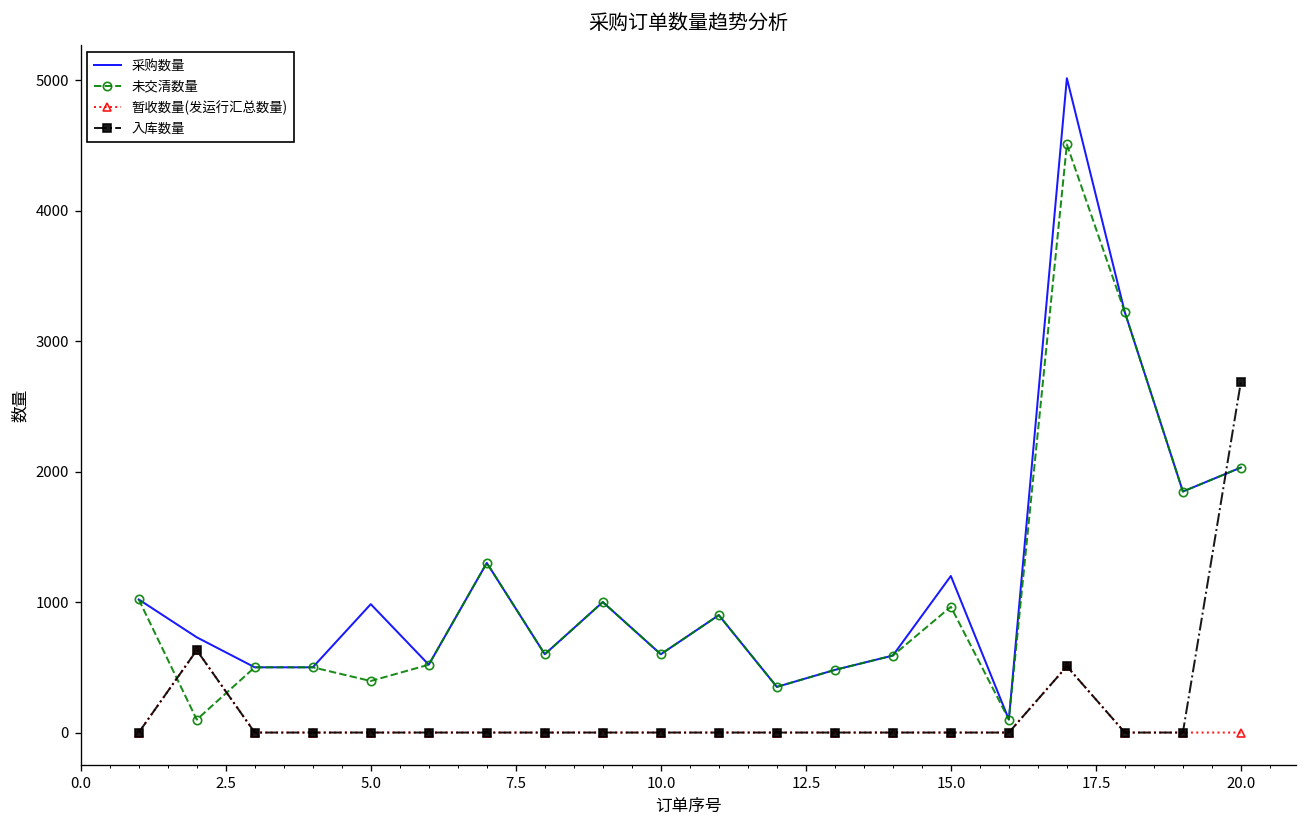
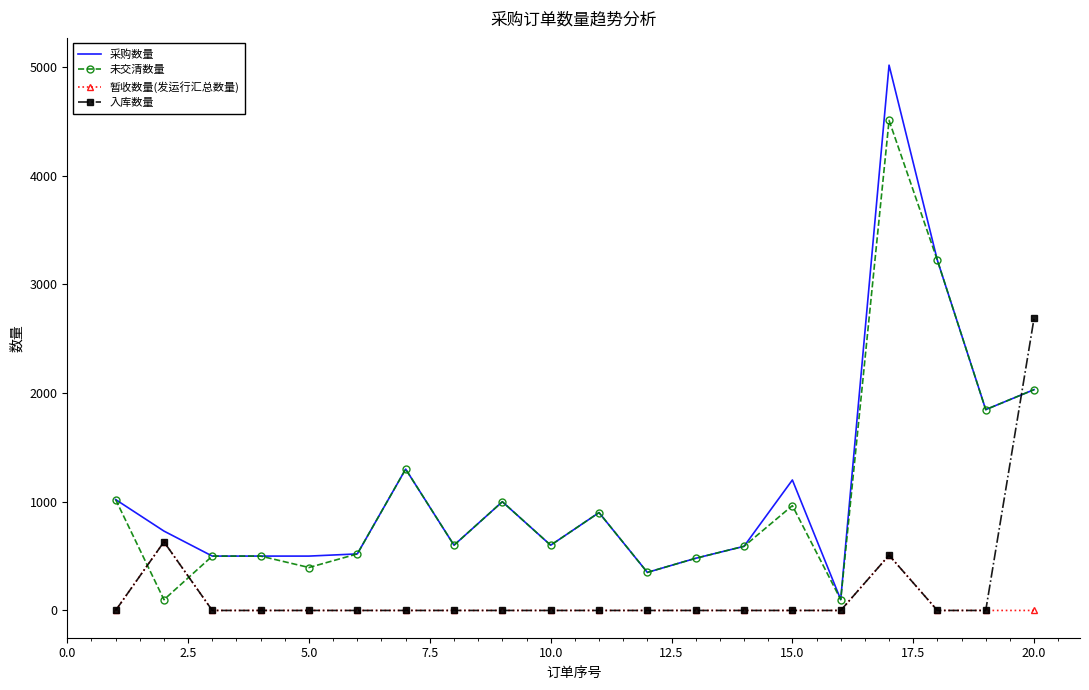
  {
    "采购数量": {
-     "5.0": 980,
+     "5.0": 500,
      "15.0": 1200
    },
    "未交清数量": {
      "5.0": 400,
      "15.0": 960
    },
    "暂收数量(发运行汇总数量)": {
      "20.0": 0
    },
    "入库数量": {
      "20.0": 2690
    }
  }
